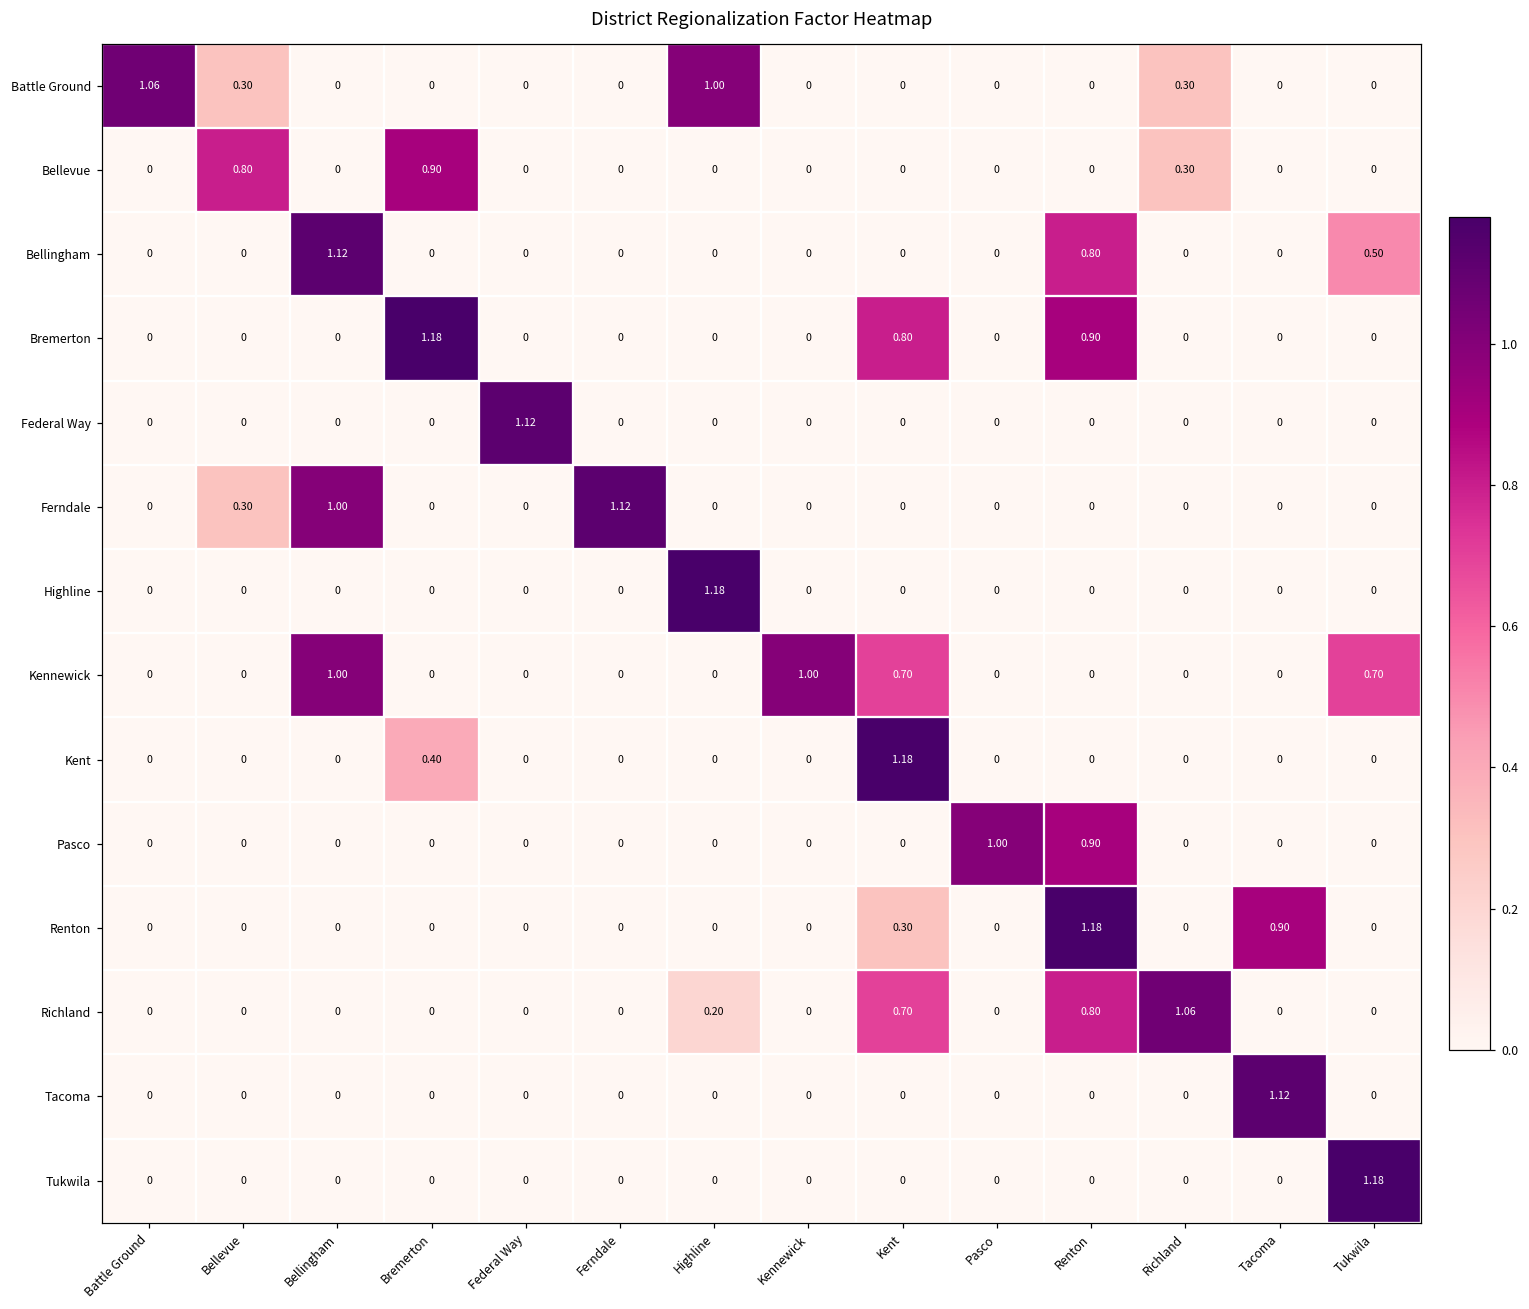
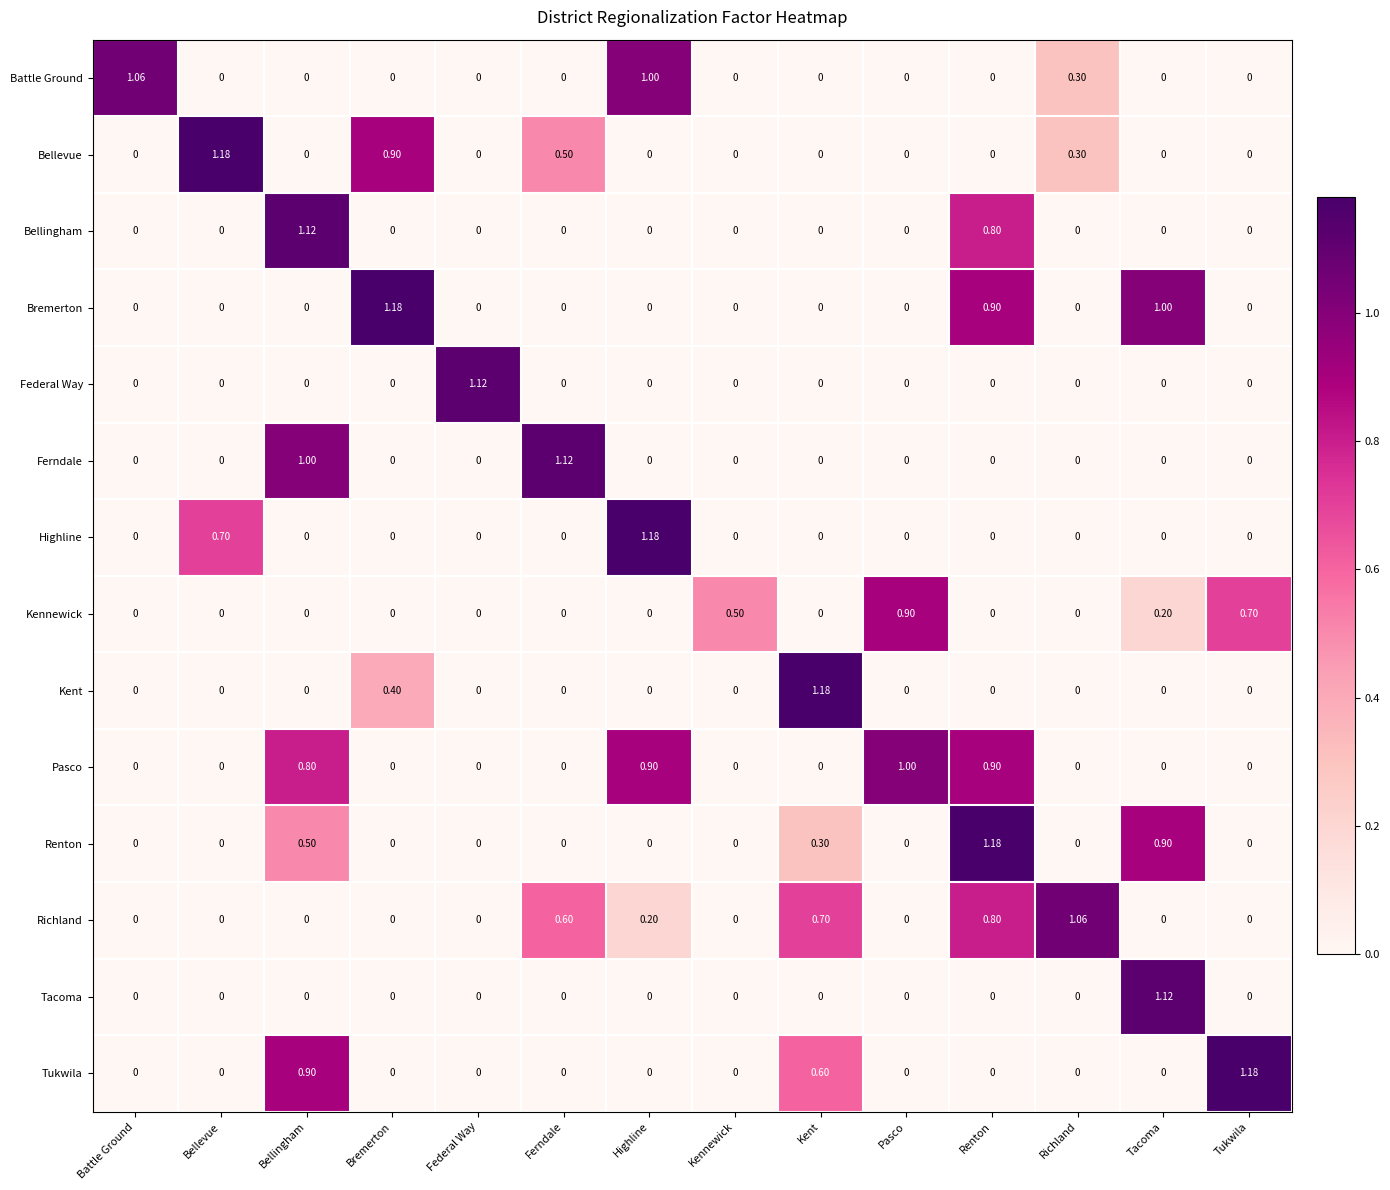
  {
    "Battle Ground": {
      "Battle Ground": 1.06,
-     "Bellevue": 0.30,
+     "Bellevue": 0,
      "Bellingham": 0,
      "Bremerton": 0,
      "Federal Way": 0,
      "Ferndale": 0,
      "Highline": 1.00,
      "Kennewick": 0,
      "Kent": 0,
      "Pasco": 0,
      "Renton": 0,
      "Richland": 0.30,
      "Tacoma": 0,
      "Tukwila": 0
    },
    "Bellevue": {
      "Battle Ground": 0,
-     "Bellevue": 0.80,
+     "Bellevue": 1.18,
      "Bellingham": 0,
      "Bremerton": 0.90,
      "Federal Way": 0,
-     "Ferndale": 0,
+     "Ferndale": 0.50,
      "Highline": 0,
      "Kennewick": 0,
      "Kent": 0,
      "Pasco": 0,
      "Renton": 0,
      "Richland": 0.30,
      "Tacoma": 0,
      "Tukwila": 0
    },
    "Bellingham": {
      "Battle Ground": 0,
      "Bellevue": 0,
      "Bellingham": 1.12,
      "Bremerton": 0,
      "Federal Way": 0,
      "Ferndale": 0,
      "Highline": 0,
      "Kennewick": 0,
      "Kent": 0,
      "Pasco": 0,
      "Renton": 0.80,
      "Richland": 0,
      "Tacoma": 0,
-     "Tukwila": 0.50
+     "Tukwila": 0
    },
    "Bremerton": {
      "Battle Ground": 0,
      "Bellevue": 0,
      "Bellingham": 0,
      "Bremerton": 1.18,
      "Federal Way": 0,
      "Ferndale": 0,
      "Highline": 0,
      "Kennewick": 0,
-     "Kent": 0.80,
+     "Kent": 0,
      "Pasco": 0,
      "Renton": 0.90,
      "Richland": 0,
-     "Tacoma": 0,
+     "Tacoma": 1.00,
      "Tukwila": 0
    },
    "Federal Way": {
      "Battle Ground": 0,
      "Bellevue": 0,
      "Bellingham": 0,
      "Bremerton": 0,
      "Federal Way": 1.12,
      "Ferndale": 0,
      "Highline": 0,
      "Kennewick": 0,
      "Kent": 0,
      "Pasco": 0,
      "Renton": 0,
      "Richland": 0,
      "Tacoma": 0,
      "Tukwila": 0
    },
    "Ferndale": {
      "Battle Ground": 0,
-     "Bellevue": 0.30,
+     "Bellevue": 0,
      "Bellingham": 1.00,
      "Bremerton": 0,
      "Federal Way": 0,
      "Ferndale": 1.12,
      "Highline": 0,
      "Kennewick": 0,
      "Kent": 0,
      "Pasco": 0,
      "Renton": 0,
      "Richland": 0,
      "Tacoma": 0,
      "Tukwila": 0
    },
    "Highline": {
      "Battle Ground": 0,
-     "Bellevue": 0,
+     "Bellevue": 0.70,
      "Bellingham": 0,
      "Bremerton": 0,
      "Federal Way": 0,
      "Ferndale": 0,
      "Highline": 1.18,
      "Kennewick": 0,
      "Kent": 0,
      "Pasco": 0,
      "Renton": 0,
      "Richland": 0,
      "Tacoma": 0,
      "Tukwila": 0
    },
    "Kennewick": {
      "Battle Ground": 0,
      "Bellevue": 0,
-     "Bellingham": 1.00,
+     "Bellingham": 0,
      "Bremerton": 0,
      "Federal Way": 0,
      "Ferndale": 0,
      "Highline": 0,
-     "Kennewick": 1.00,
-     "Kent": 0.70,
-     "Pasco": 0,
+     "Kennewick": 0.50,
+     "Kent": 0,
+     "Pasco": 0.90,
      "Renton": 0,
      "Richland": 0,
-     "Tacoma": 0,
+     "Tacoma": 0.20,
      "Tukwila": 0.70
    },
    "Kent": {
      "Battle Ground": 0,
      "Bellevue": 0,
      "Bellingham": 0,
      "Bremerton": 0.40,
      "Federal Way": 0,
      "Ferndale": 0,
      "Highline": 0,
      "Kennewick": 0,
      "Kent": 1.18,
      "Pasco": 0,
      "Renton": 0,
      "Richland": 0,
      "Tacoma": 0,
      "Tukwila": 0
    },
    "Pasco": {
      "Battle Ground": 0,
      "Bellevue": 0,
-     "Bellingham": 0,
+     "Bellingham": 0.80,
      "Bremerton": 0,
      "Federal Way": 0,
      "Ferndale": 0,
-     "Highline": 0,
+     "Highline": 0.90,
      "Kennewick": 0,
      "Kent": 0,
      "Pasco": 1.00,
      "Renton": 0.90,
      "Richland": 0,
      "Tacoma": 0,
      "Tukwila": 0
    },
    "Renton": {
      "Battle Ground": 0,
      "Bellevue": 0,
-     "Bellingham": 0,
+     "Bellingham": 0.50,
      "Bremerton": 0,
      "Federal Way": 0,
      "Ferndale": 0,
      "Highline": 0,
      "Kennewick": 0,
      "Kent": 0.30,
      "Pasco": 0,
      "Renton": 1.18,
      "Richland": 0,
      "Tacoma": 0.90,
      "Tukwila": 0
    },
    "Richland": {
      "Battle Ground": 0,
      "Bellevue": 0,
      "Bellingham": 0,
      "Bremerton": 0,
      "Federal Way": 0,
-     "Ferndale": 0,
+     "Ferndale": 0.60,
      "Highline": 0.20,
      "Kennewick": 0,
      "Kent": 0.70,
      "Pasco": 0,
      "Renton": 0.80,
      "Richland": 1.06,
      "Tacoma": 0,
      "Tukwila": 0
    },
    "Tacoma": {
      "Battle Ground": 0,
      "Bellevue": 0,
      "Bellingham": 0,
      "Bremerton": 0,
      "Federal Way": 0,
      "Ferndale": 0,
      "Highline": 0,
      "Kennewick": 0,
      "Kent": 0,
      "Pasco": 0,
      "Renton": 0,
      "Richland": 0,
      "Tacoma": 1.12,
      "Tukwila": 0
    },
    "Tukwila": {
      "Battle Ground": 0,
      "Bellevue": 0,
-     "Bellingham": 0,
+     "Bellingham": 0.90,
      "Bremerton": 0,
      "Federal Way": 0,
      "Ferndale": 0,
      "Highline": 0,
      "Kennewick": 0,
-     "Kent": 0,
+     "Kent": 0.60,
      "Pasco": 0,
      "Renton": 0,
      "Richland": 0,
      "Tacoma": 0,
      "Tukwila": 1.18
    }
  }
